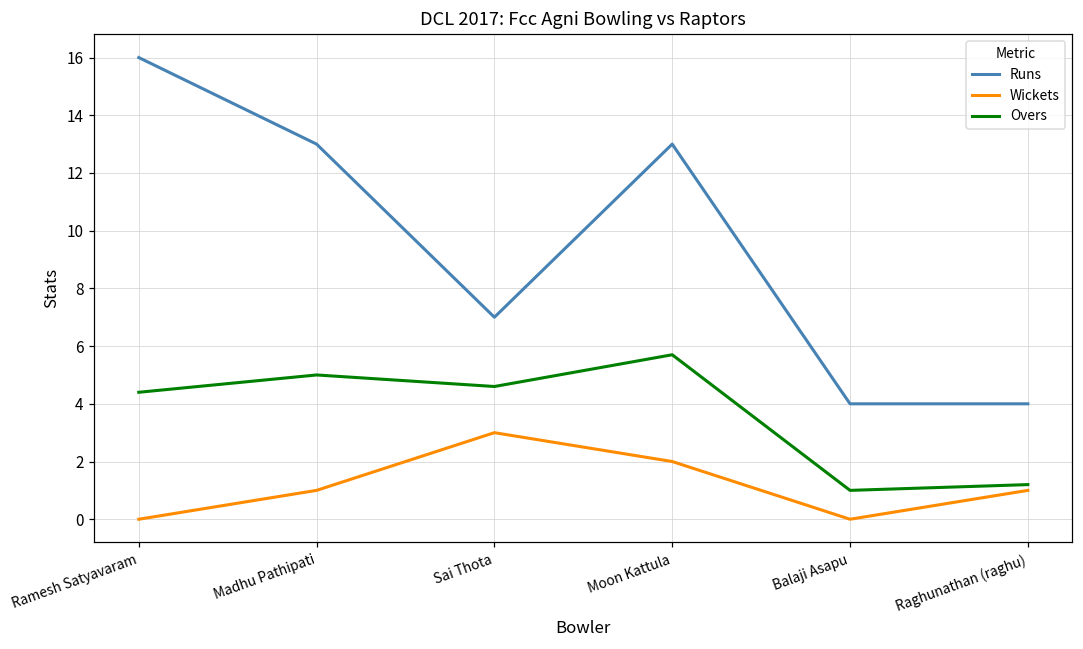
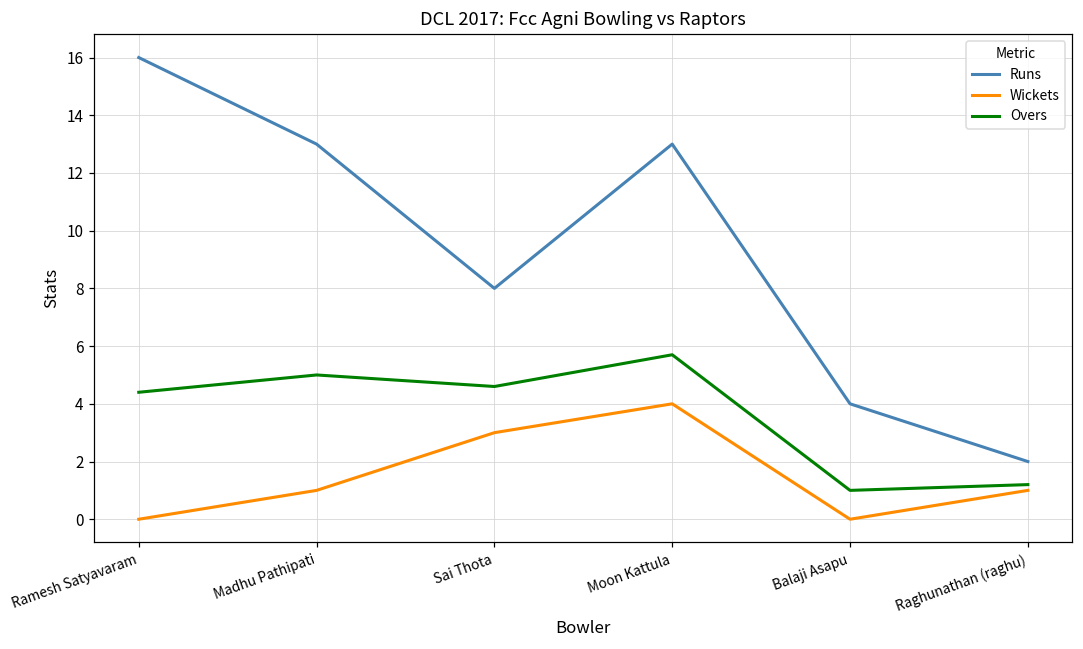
  {
    "Runs": {
      "Ramesh Satyavaram": 16,
      "Madhu Pathipati": 13,
-     "Sai Thota": 7,
+     "Sai Thota": 8,
      "Moon Kattula": 13,
      "Balaji Asapu": 4,
-     "Raghunathan (raghu)": 4
+     "Raghunathan (raghu)": 2
    },
    "Wickets": {
      "Ramesh Satyavaram": 0,
      "Madhu Pathipati": 1,
      "Sai Thota": 3,
-     "Moon Kattula": 2,
+     "Moon Kattula": 4,
      "Balaji Asapu": 0,
      "Raghunathan (raghu)": 1
    },
    "Overs": {
      "Ramesh Satyavaram": 4.4,
      "Madhu Pathipati": 5,
      "Sai Thota": 4.6,
      "Moon Kattula": 5.7,
      "Balaji Asapu": 1,
      "Raghunathan (raghu)": 1.2
    }
  }
